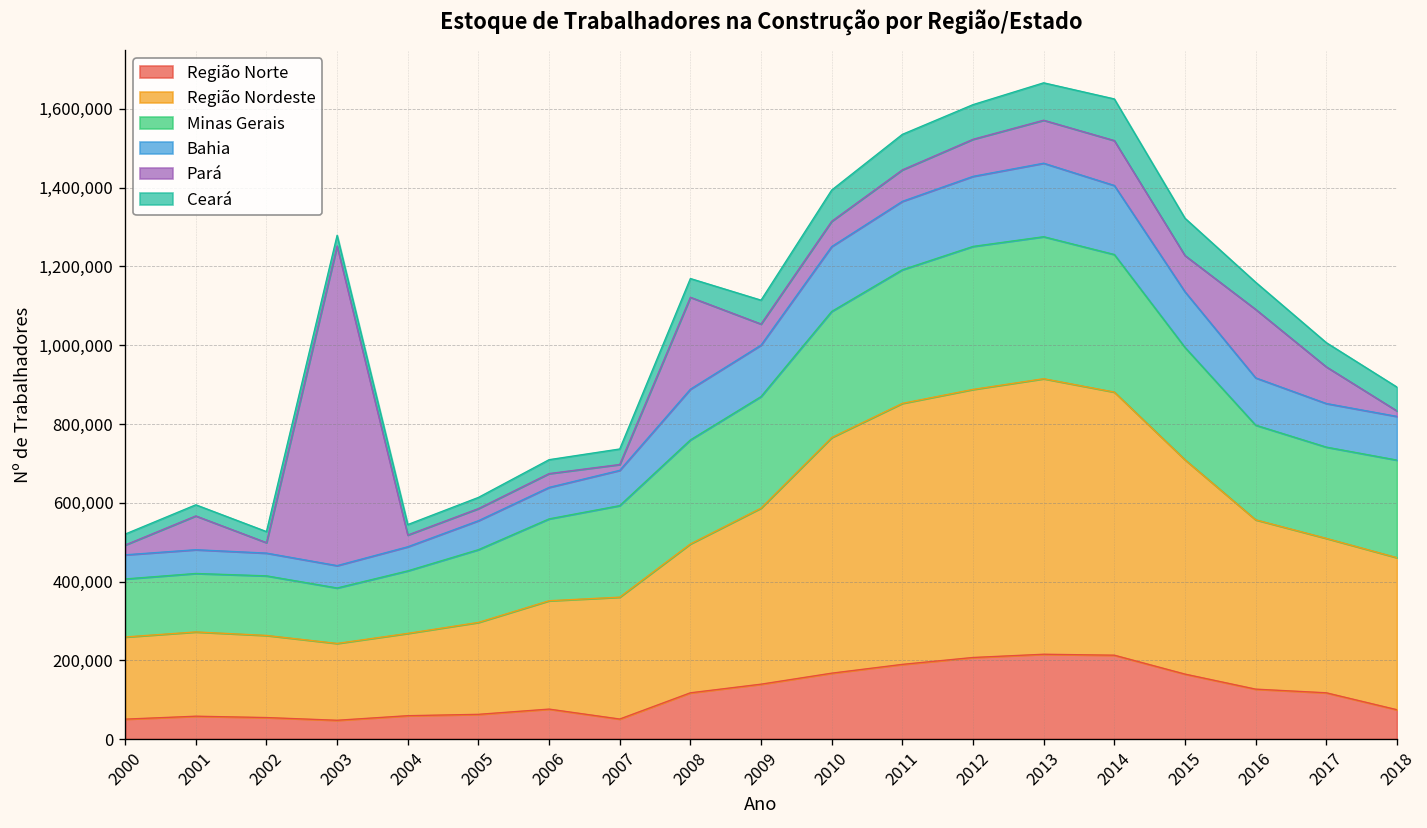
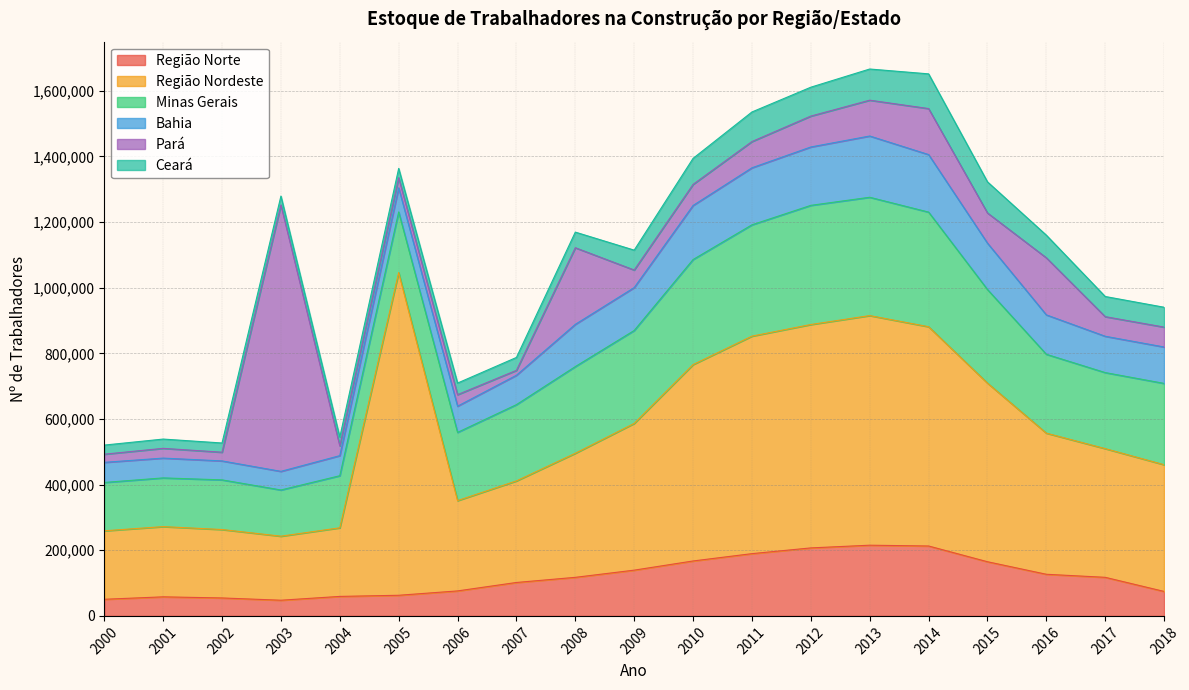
  {
    "Região Norte": {
      "2000": "50,000",
      "2001": "60,000",
      "2002": "50,000",
      "2003": "50,000",
      "2004": "60,000",
      "2005": "60,000",
      "2006": "80,000",
-     "2007": "50,000",
+     "2007": "100,000",
      "2008": "120,000",
      "2009": "140,000",
      "2010": "170,000",
      "2011": "190,000",
      "2012": "210,000",
      "2013": "220,000",
      "2014": "210,000",
      "2015": "170,000",
      "2016": "130,000",
      "2017": "120,000",
      "2018": "70,000"
    },
    "Região Nordeste": {
      "2000": "210,000",
      "2001": "210,000",
      "2002": "210,000",
      "2003": "200,000",
      "2004": "210,000",
-     "2005": "230,000",
+     "2005": "980,000",
      "2006": "280,000",
      "2007": "310,000",
      "2008": "380,000",
      "2009": "450,000",
      "2010": "600,000",
      "2011": "660,000",
      "2012": "680,000",
      "2013": "700,000",
      "2014": "670,000",
      "2015": "540,000",
      "2016": "430,000",
      "2017": "390,000",
      "2018": "390,000"
    },
    "Bahia": {
      "2000": "60,000",
      "2001": "60,000",
      "2002": "60,000",
      "2003": "60,000",
      "2004": "60,000",
      "2005": "70,000",
      "2006": "80,000",
      "2007": "90,000",
      "2008": "130,000",
      "2009": "130,000",
      "2010": "160,000",
      "2011": "170,000",
      "2012": "180,000",
      "2013": "190,000",
      "2014": "180,000",
      "2015": "140,000",
      "2016": "120,000",
      "2017": "110,000",
      "2018": "110,000"
    },
    "Pará": {
      "2000": "20,000",
-     "2001": "90,000",
+     "2001": "30,000",
      "2002": "30,000",
      "2003": "810,000",
      "2004": "30,000",
      "2005": "30,000",
      "2006": "40,000",
      "2007": "10,000",
      "2008": "230,000",
      "2009": "50,000",
      "2010": "60,000",
      "2011": "80,000",
      "2012": "90,000",
      "2013": "110,000",
-     "2014": "110,000",
+     "2014": "140,000",
      "2015": "90,000",
      "2016": "170,000",
-     "2017": "90,000",
-     "2018": "10,000"
+     "2017": "60,000",
+     "2018": "60,000"
    }
  }
